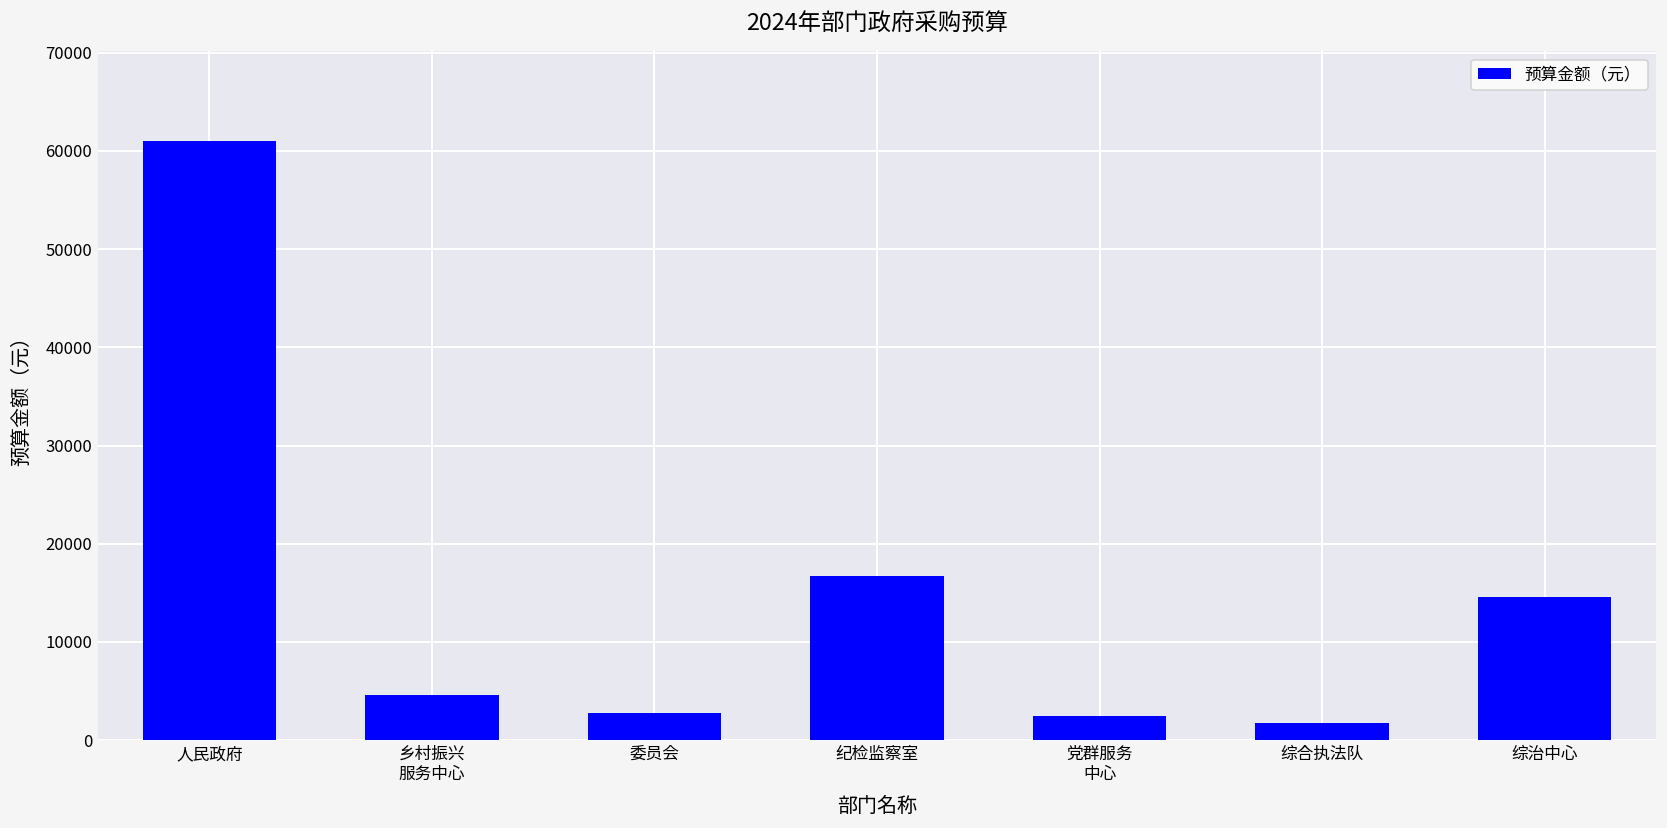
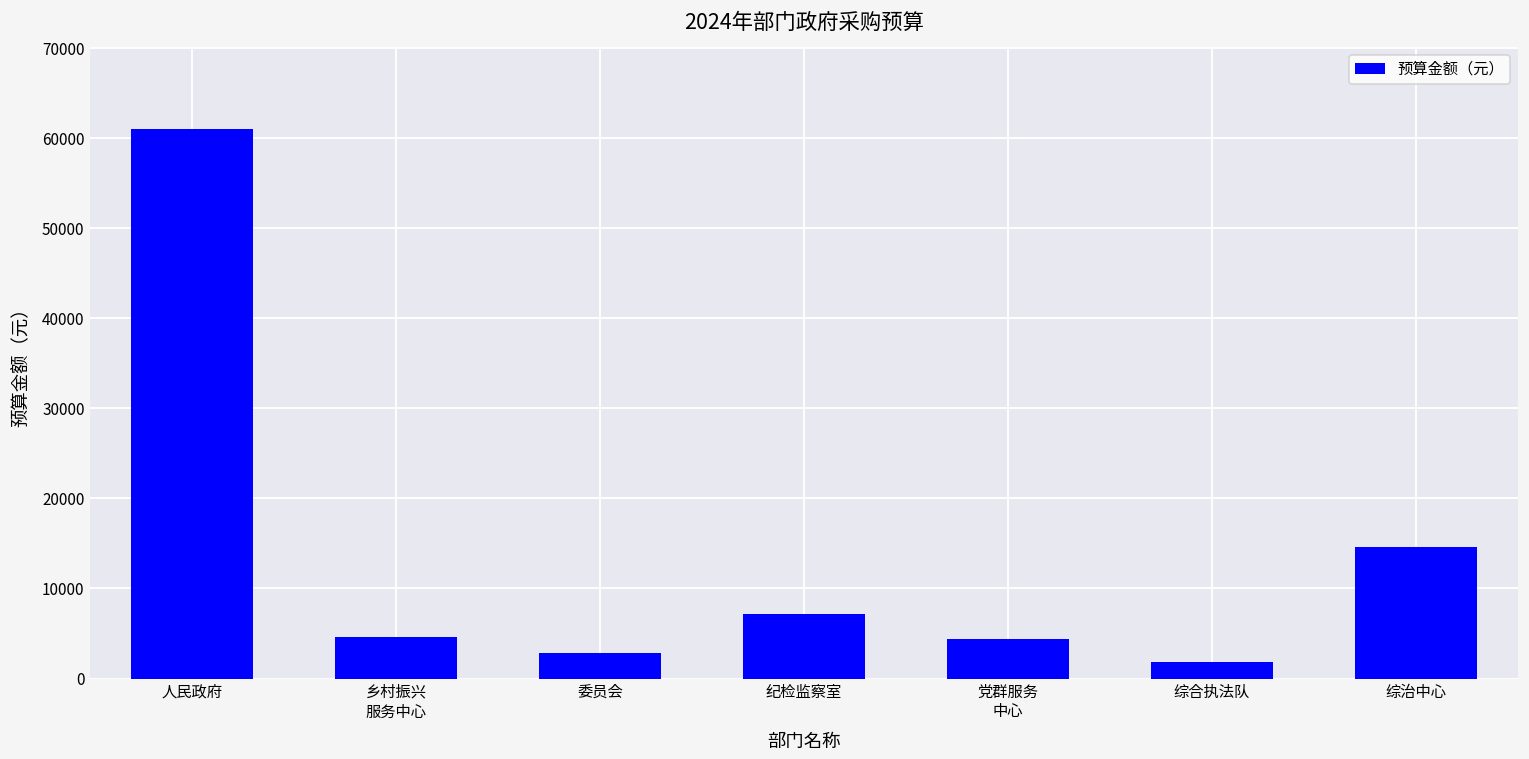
  {
    "人民政府": 61000,
    "乡村振兴 服务中心": 5000,
    "委员会": 3000,
-   "纪检监察室": 17000,
-   "党群服务 中心": 2000,
+   "纪检监察室": 7000,
+   "党群服务 中心": 4000,
    "综合执法队": 2000,
    "综治中心": 15000
  }
